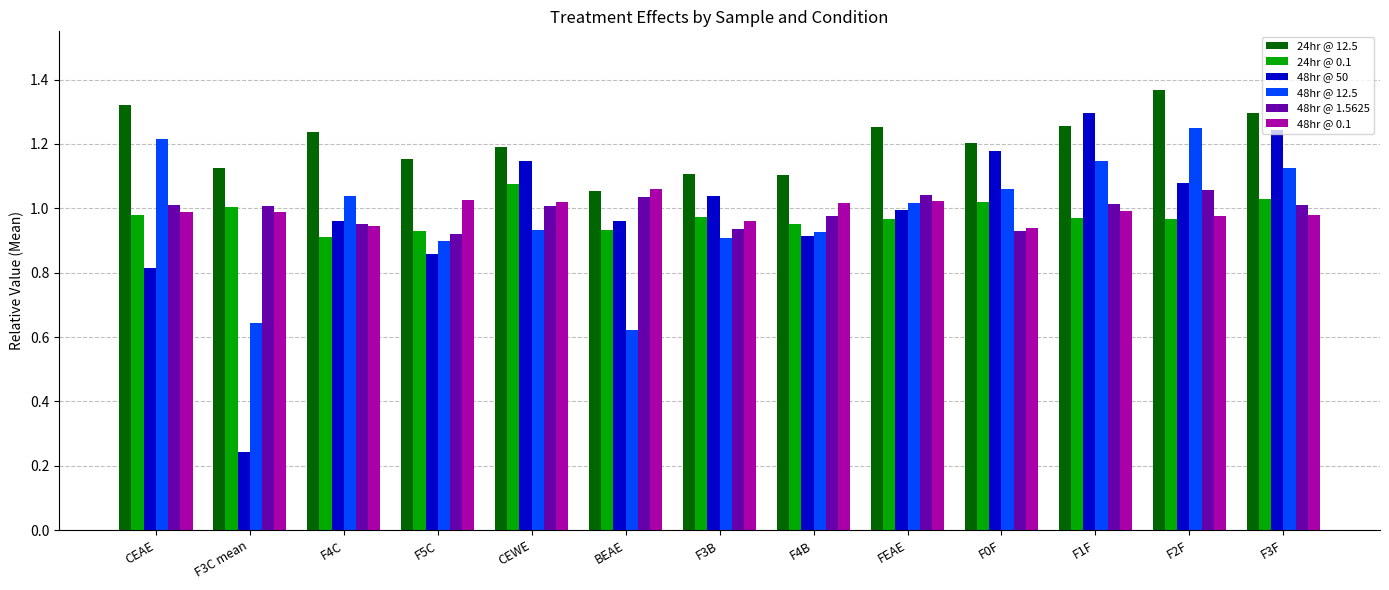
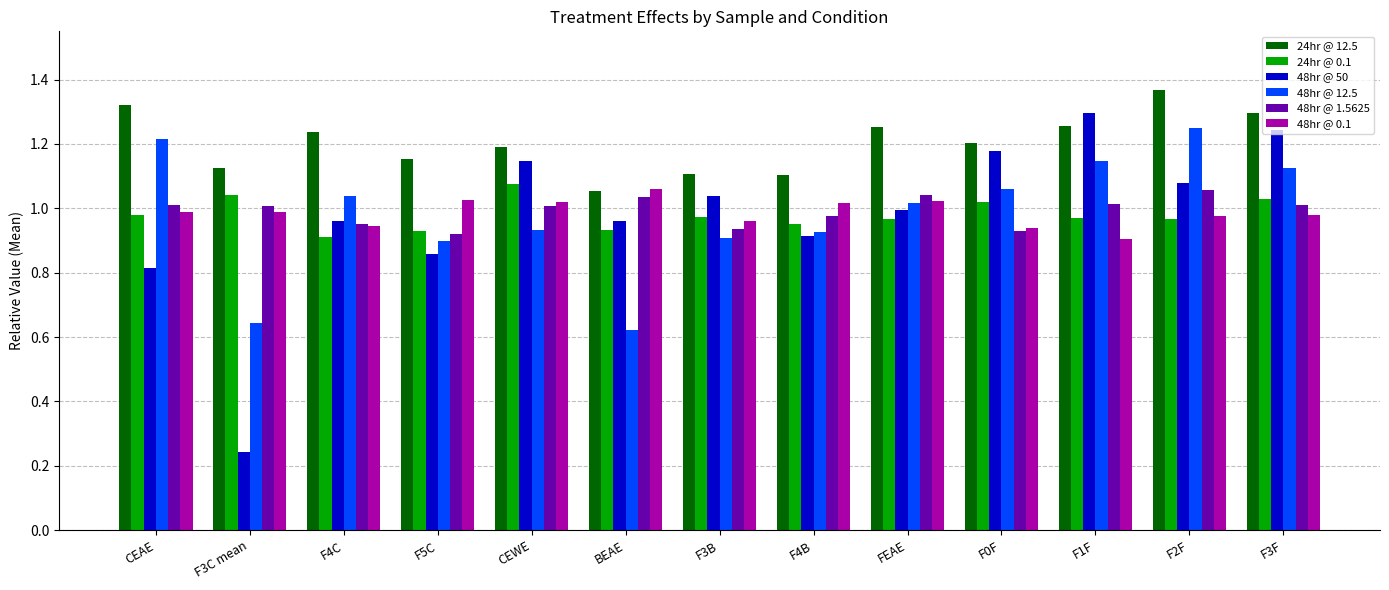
  {
    "24hr @ 12.5": {
      "CEAE": 1.32,
      "F3C mean": 1.12,
      "F4C": 1.24,
      "F5C": 1.15,
      "CEWE": 1.19,
      "BEAE": 1.06,
      "F3B": 1.11,
      "F4B": 1.11,
      "FEAE": 1.25,
      "F0F": 1.20,
      "F1F": 1.26,
      "F2F": 1.37,
      "F3F": 1.30
    },
    "24hr @ 0.1": {
      "CEAE": 0.98,
-     "F3C mean": 1.01,
+     "F3C mean": 1.04,
      "F4C": 0.91,
      "F5C": 0.93,
      "CEWE": 1.07,
      "BEAE": 0.93,
      "F3B": 0.97,
      "F4B": 0.95,
      "FEAE": 0.97,
      "F0F": 1.02,
      "F1F": 0.97,
      "F2F": 0.97,
      "F3F": 1.03
    },
    "48hr @ 50": {
      "CEAE": 0.81,
      "F3C mean": 0.24,
      "F4C": 0.96,
      "F5C": 0.86,
      "CEWE": 1.15,
      "BEAE": 0.96,
      "F3B": 1.04,
      "F4B": 0.91,
      "FEAE": 1.00,
      "F0F": 1.18,
      "F1F": 1.30,
      "F2F": 1.08
    },
    "48hr @ 12.5": {
      "CEAE": 1.22,
      "F3C mean": 0.64,
      "F4C": 1.04,
      "F5C": 0.90,
      "CEWE": 0.93,
      "BEAE": 0.62,
      "F3B": 0.91,
      "F4B": 0.93,
      "FEAE": 1.02,
      "F0F": 1.06,
      "F1F": 1.15,
      "F2F": 1.25,
      "F3F": 1.12
    },
    "48hr @ 1.5625": {
      "CEAE": 1.01,
      "F3C mean": 1.01,
      "F4C": 0.95,
      "F5C": 0.92,
      "CEWE": 1.01,
      "BEAE": 1.03,
      "F3B": 0.94,
      "F4B": 0.98,
      "FEAE": 1.04,
      "F0F": 0.93,
      "F1F": 1.01,
      "F2F": 1.06,
      "F3F": 1.01
    },
    "48hr @ 0.1": {
      "CEAE": 0.99,
      "F3C mean": 0.99,
      "F4C": 0.95,
      "F5C": 1.03,
      "CEWE": 1.02,
      "BEAE": 1.06,
      "F3B": 0.96,
      "F4B": 1.02,
      "FEAE": 1.02,
      "F0F": 0.94,
-     "F1F": 0.99,
+     "F1F": 0.90,
      "F2F": 0.98,
      "F3F": 0.98
    }
  }
